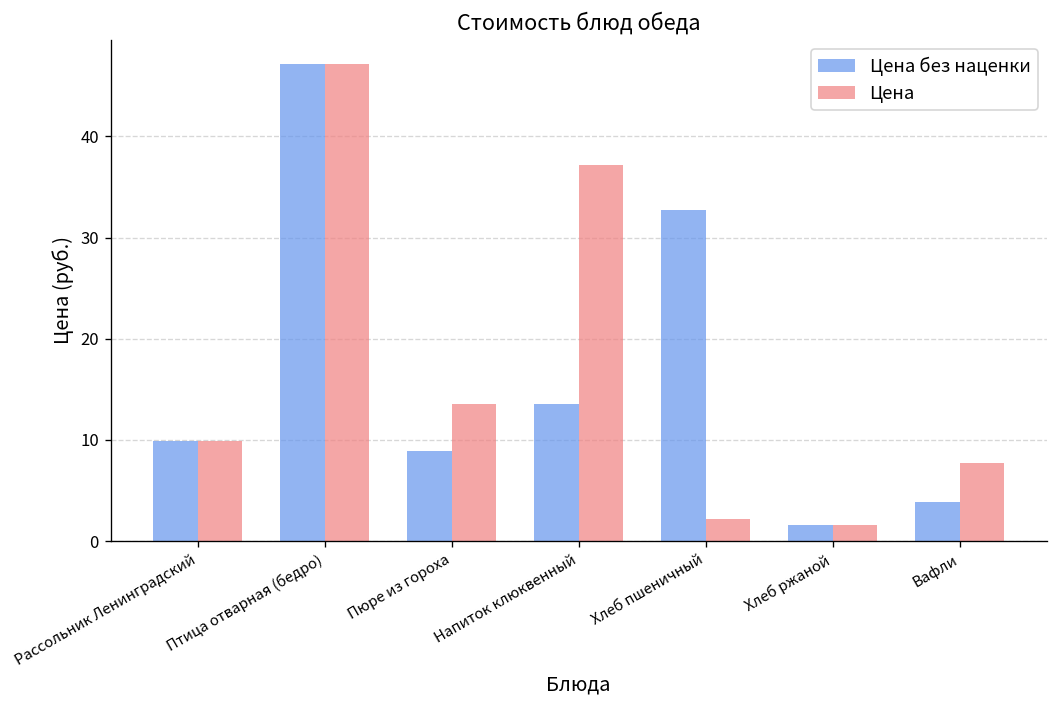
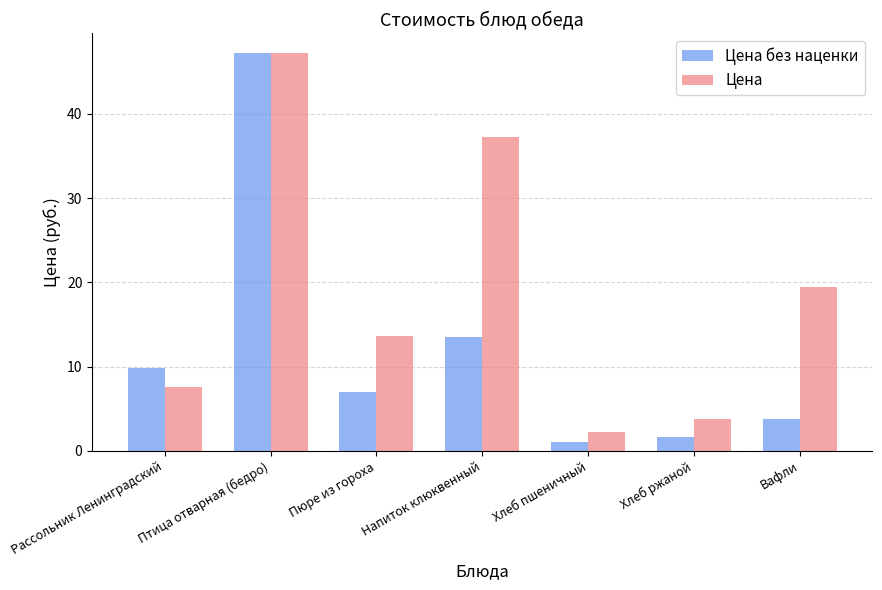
  {
    "Цена без наценки": {
      "Рассольник Ленинградский": 10,
      "Птица отварная (бедро)": 47,
-     "Пюре из гороха": 9,
+     "Пюре из гороха": 7,
      "Напиток клюквенный": 14,
-     "Хлеб пшеничный": 33,
+     "Хлеб пшеничный": 1,
      "Хлеб ржаной": 2,
      "Вафли": 4
    },
    "Цена": {
-     "Рассольник Ленинградский": 10,
+     "Рассольник Ленинградский": 8,
      "Птица отварная (бедро)": 47,
      "Пюре из гороха": 14,
      "Напиток клюквенный": 37,
      "Хлеб пшеничный": 2,
-     "Хлеб ржаной": 2,
-     "Вафли": 8
+     "Хлеб ржаной": 4,
+     "Вафли": 19
    }
  }
